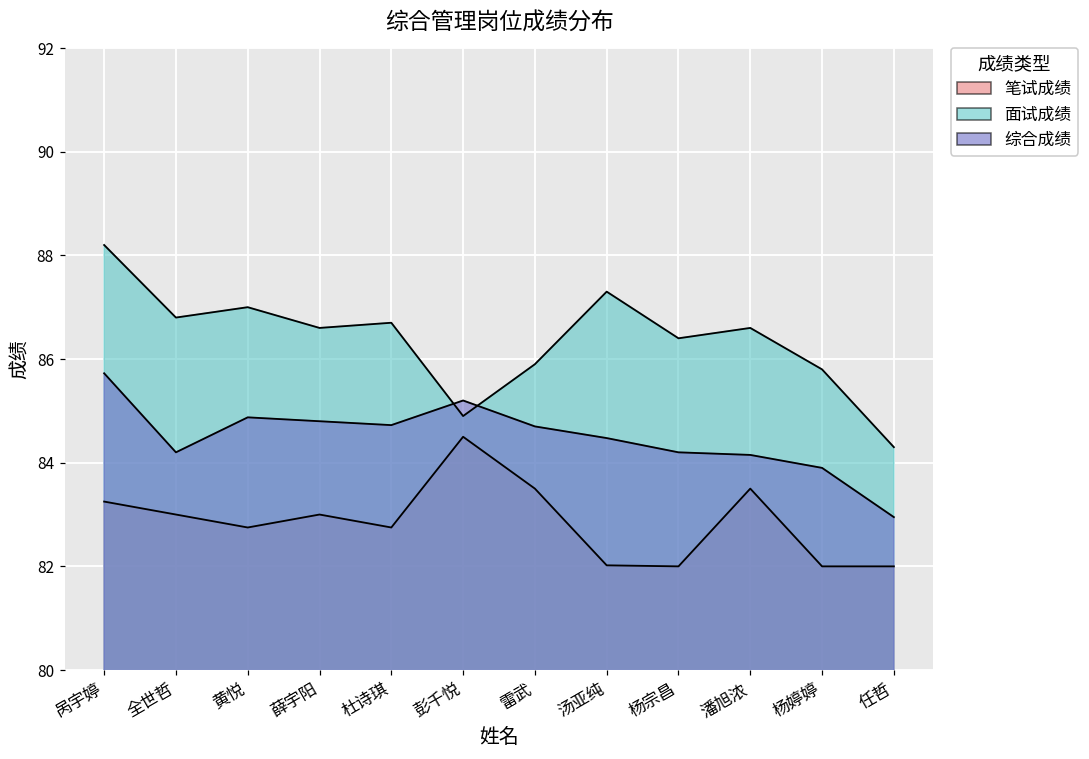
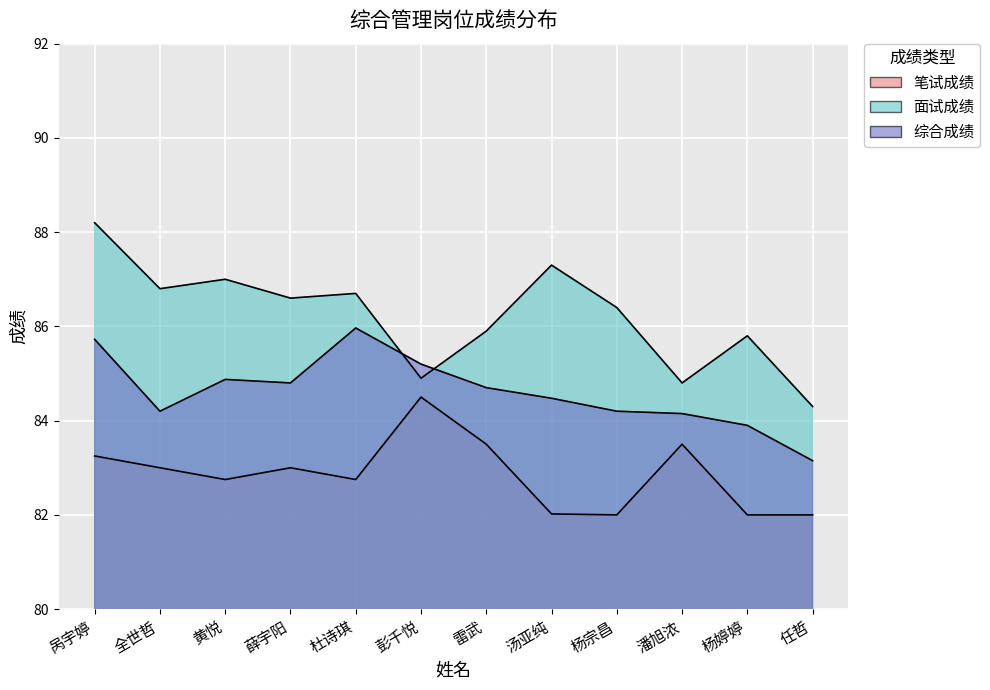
  {
    "笔试成绩": {
      "呙宇婷": 83.3,
      "全世哲": 83.0,
      "黄悦": 82.8,
      "薛宇阳": 83.0,
      "杜诗琪": 82.8,
      "彭千悦": 84.5,
      "雷武": 83.5,
      "汤亚纯": 82.0,
      "杨宗昌": 82.0,
      "潘旭浓": 83.5,
      "杨婷婷": 82.0,
      "任哲": 82.0
    },
    "面试成绩": {
      "呙宇婷": 88.2,
      "全世哲": 86.8,
      "黄悦": 87.0,
      "薛宇阳": 86.6,
      "杜诗琪": 86.7,
      "彭千悦": 84.9,
      "雷武": 85.9,
      "汤亚纯": 87.3,
      "杨宗昌": 86.4,
-     "潘旭浓": 86.6,
+     "潘旭浓": 84.8,
      "杨婷婷": 85.8,
      "任哲": 84.3
    },
    "综合成绩": {
      "呙宇婷": 85.7,
      "全世哲": 84.2,
      "黄悦": 84.9,
      "薛宇阳": 84.8,
-     "杜诗琪": 84.7,
+     "杜诗琪": 86.0,
      "彭千悦": 85.2,
      "雷武": 84.7,
      "汤亚纯": 84.5,
      "杨宗昌": 84.2,
      "潘旭浓": 84.2,
      "杨婷婷": 83.9,
-     "任哲": 83.0
+     "任哲": 83.2
    }
  }
